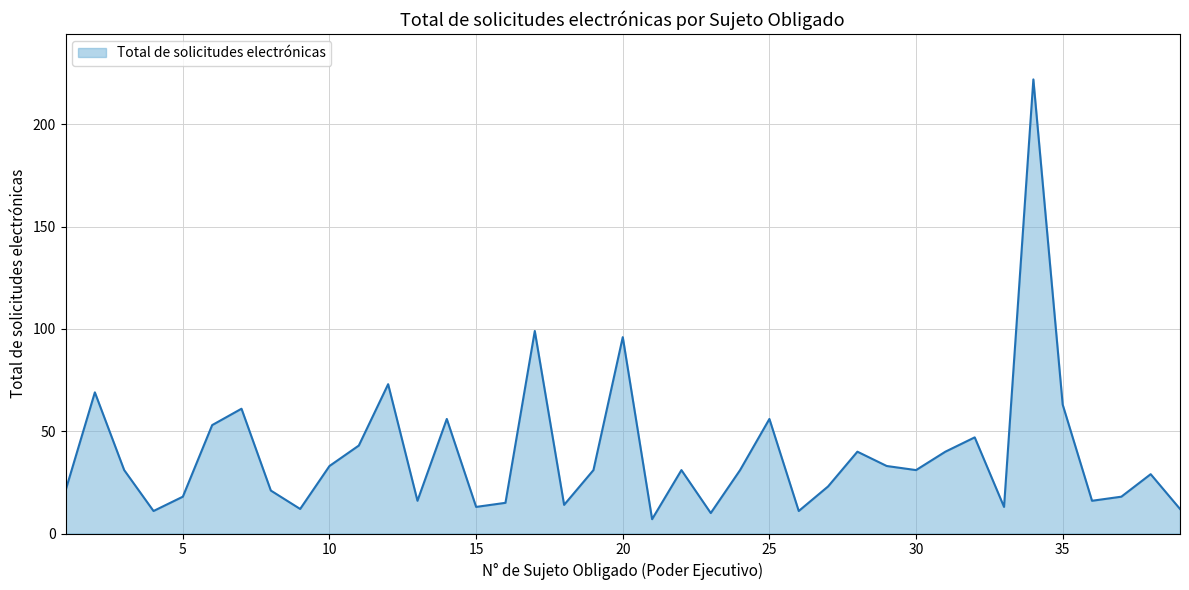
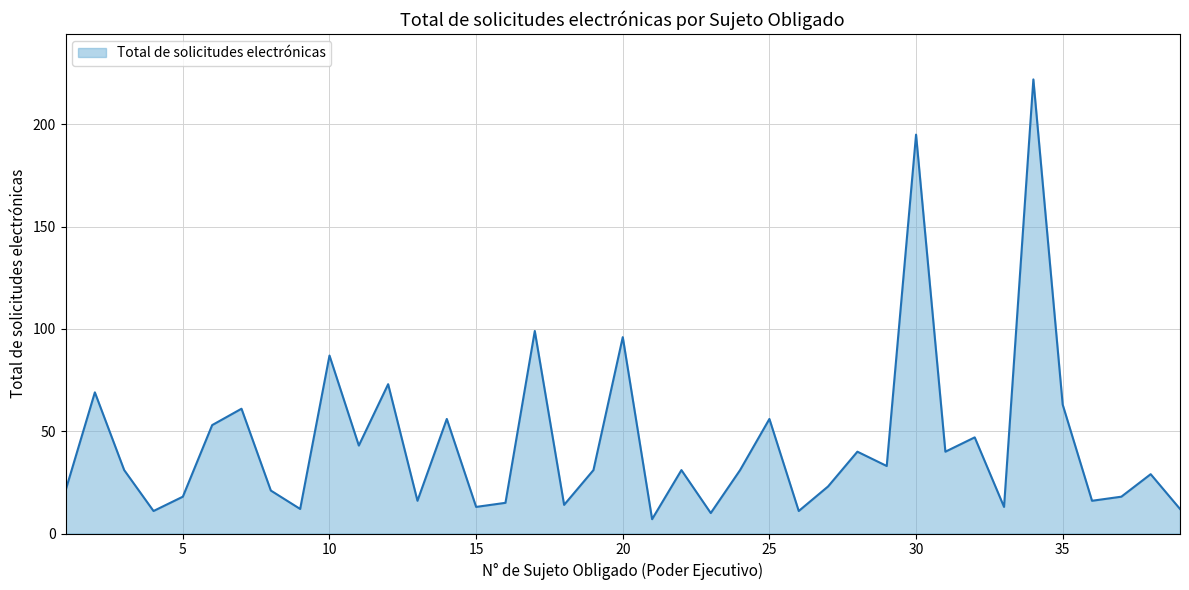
  {
    "5": 18,
-   "10": 33,
+   "10": 87,
    "15": 13,
    "20": 96,
    "25": 56,
-   "30": 31,
+   "30": 195,
    "35": 63
  }
